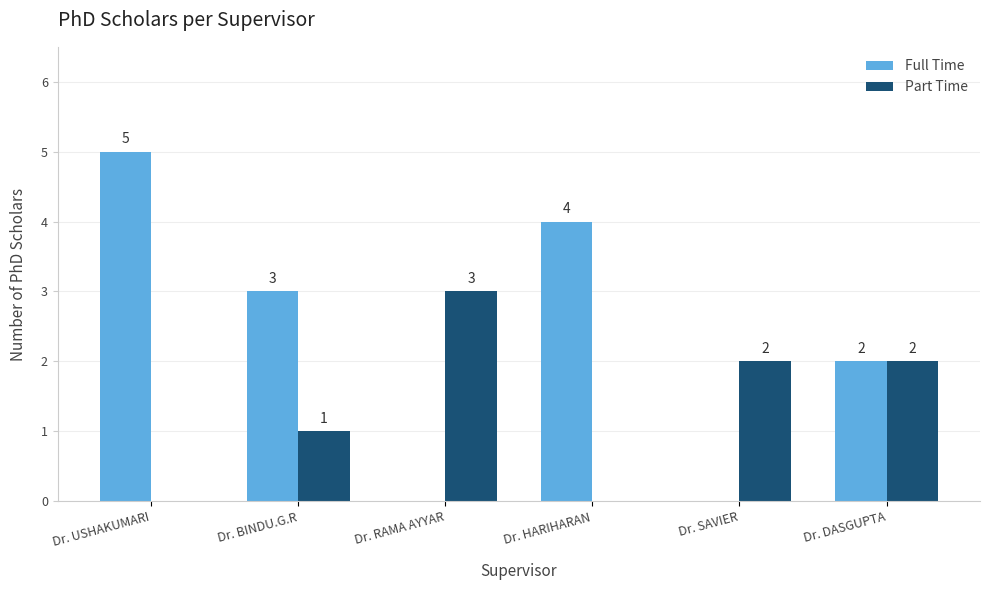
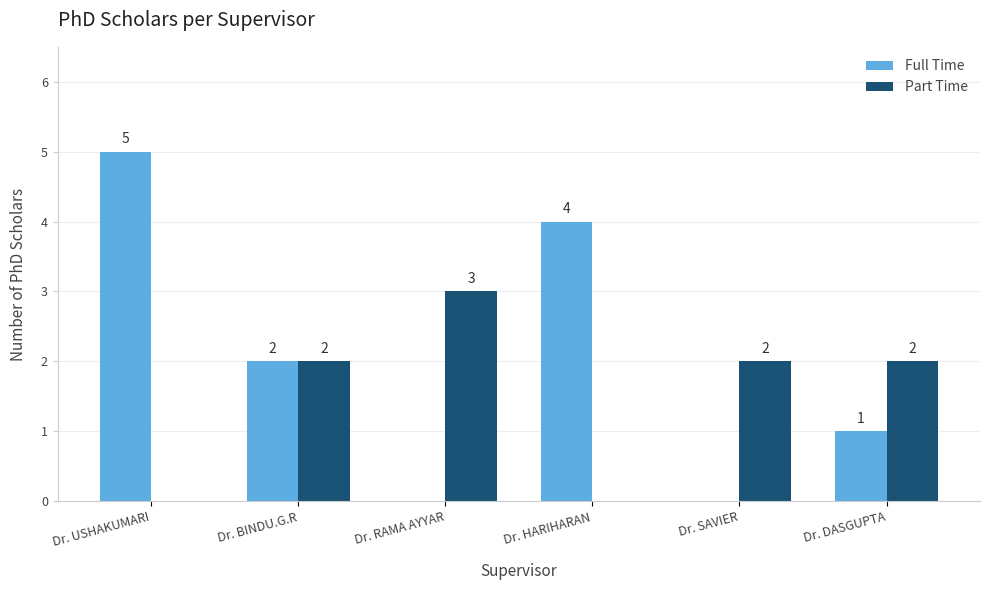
  {
    "Full Time": {
      "Dr. USHAKUMARI": 5,
-     "Dr. BINDU.G.R": 3,
+     "Dr. BINDU.G.R": 2,
      "Dr. HARIHARAN": 4,
-     "Dr. DASGUPTA": 2
+     "Dr. DASGUPTA": 1
    },
    "Part Time": {
-     "Dr. BINDU.G.R": 1,
+     "Dr. BINDU.G.R": 2,
      "Dr. RAMA AYYAR": 3,
      "Dr. SAVIER": 2,
      "Dr. DASGUPTA": 2
    }
  }
